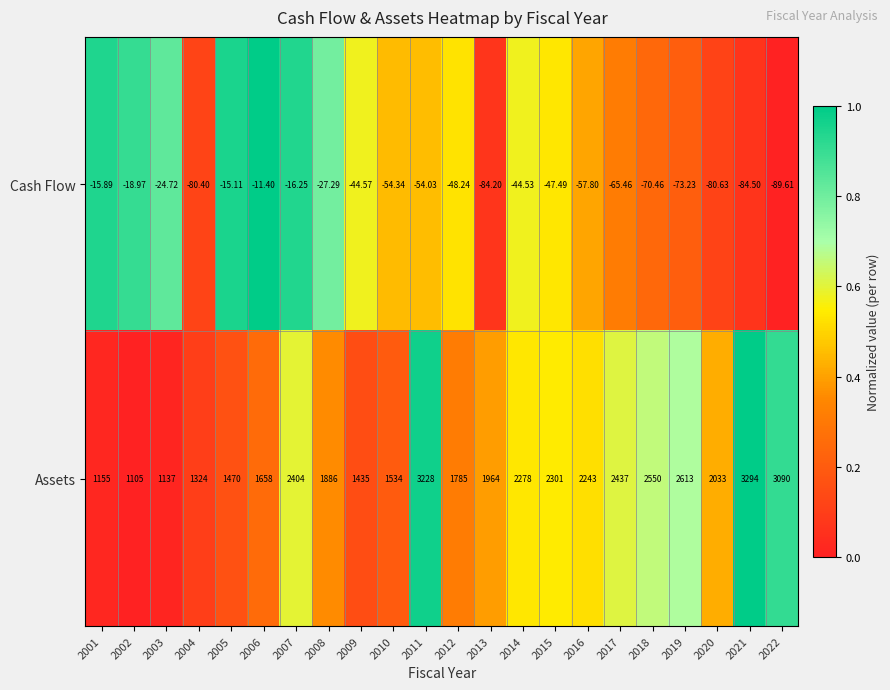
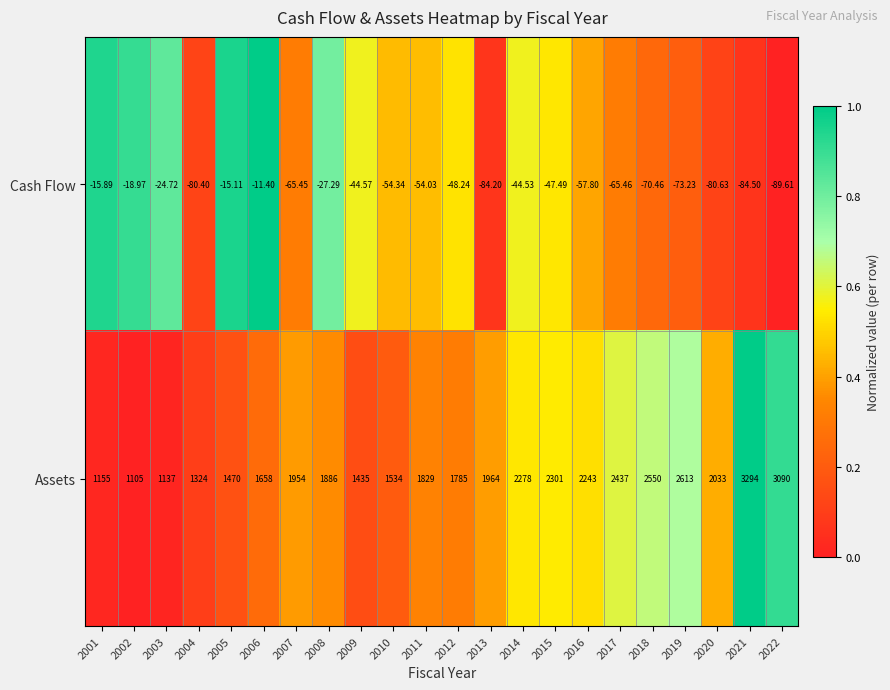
  {
    "Cash Flow": {
      "2001": -15.89,
      "2002": -18.97,
      "2003": -24.72,
      "2004": -80.40,
      "2005": -15.11,
      "2006": -11.40,
-     "2007": -16.25,
+     "2007": -65.45,
      "2008": -27.29,
      "2009": -44.57,
      "2010": -54.34,
      "2011": -54.03,
      "2012": -48.24,
      "2013": -84.20,
      "2014": -44.53,
      "2015": -47.49,
      "2016": -57.80,
      "2017": -65.46,
      "2018": -70.46,
      "2019": -73.23,
      "2020": -80.63,
      "2021": -84.50,
      "2022": -89.61
    },
    "Assets": {
      "2001": 1155,
      "2002": 1105,
      "2003": 1137,
      "2004": 1324,
      "2005": 1470,
      "2006": 1658,
-     "2007": 2404,
+     "2007": 1954,
      "2008": 1886,
      "2009": 1435,
      "2010": 1534,
-     "2011": 3228,
+     "2011": 1829,
      "2012": 1785,
      "2013": 1964,
      "2014": 2278,
      "2015": 2301,
      "2016": 2243,
      "2017": 2437,
      "2018": 2550,
      "2019": 2613,
      "2020": 2033,
      "2021": 3294,
      "2022": 3090
    }
  }
